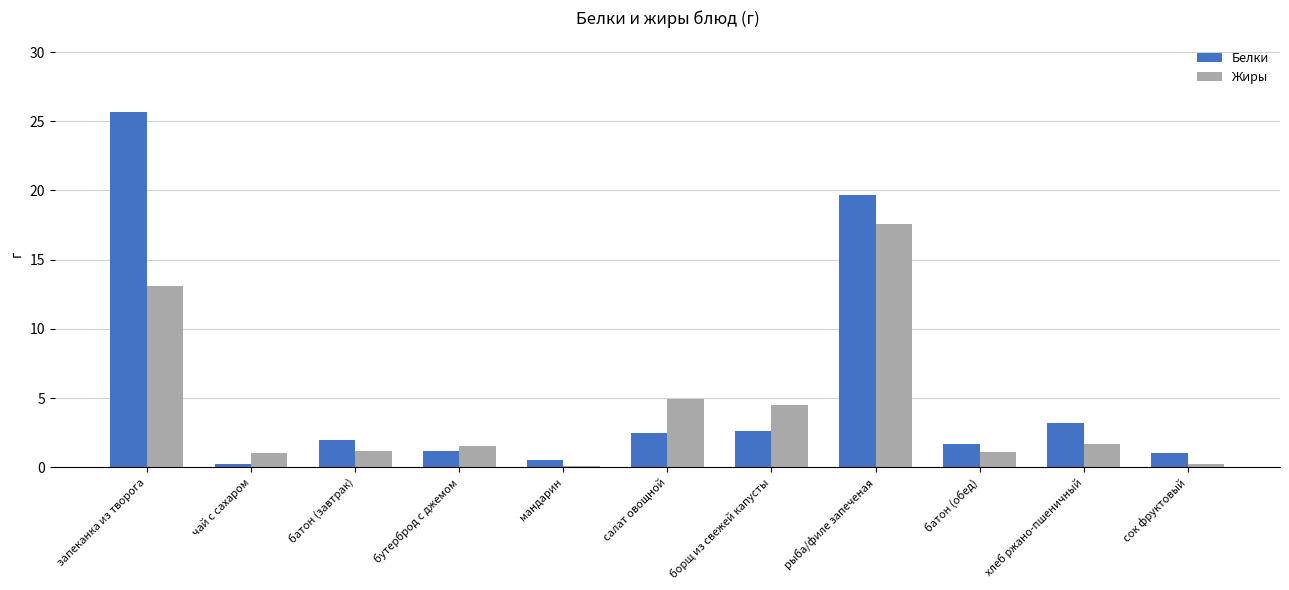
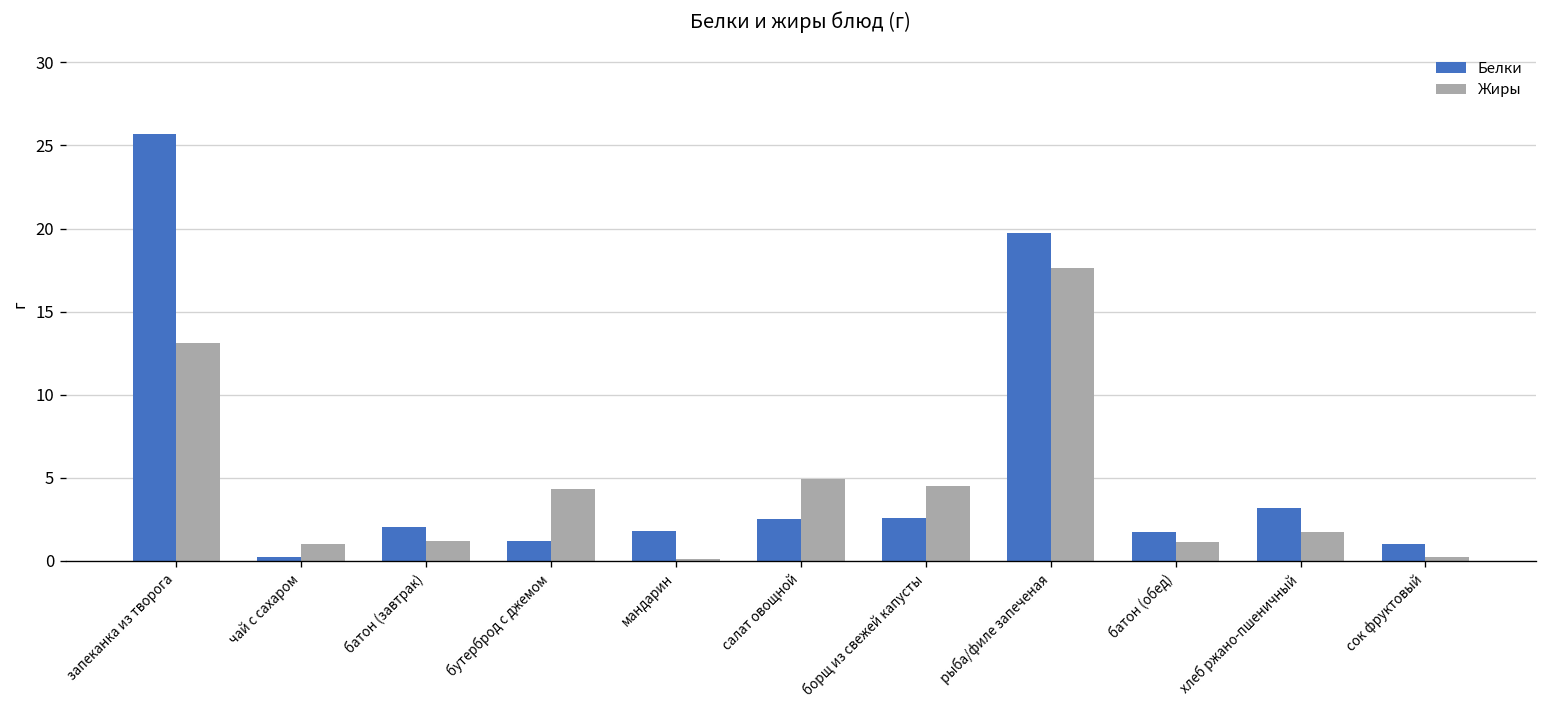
  {
    "Белки": {
      "запеканка из творога": 25.7,
      "чай с сахаром": 0.2,
      "батон (завтрак)": 2.0,
      "бутерброд с джемом": 1.2,
-     "мандарин": 0.5,
+     "мандарин": 1.8,
      "салат овощной": 2.5,
      "борщ из свежей капусты": 2.6,
      "рыба/филе запеченая": 19.7,
      "батон (обед)": 1.7,
      "хлеб ржано-пшеничный": 3.2,
      "сок фруктовый": 1.0
    },
    "Жиры": {
      "запеканка из творога": 13.1,
      "чай с сахаром": 1.0,
      "батон (завтрак)": 1.2,
-     "бутерброд с джемом": 1.5,
+     "бутерброд с джемом": 4.3,
      "салат овощной": 4.9,
      "борщ из свежей капусты": 4.5,
      "рыба/филе запеченая": 17.6,
      "батон (обед)": 1.1,
      "хлеб ржано-пшеничный": 1.7,
      "сок фруктовый": 0.2
    }
  }
